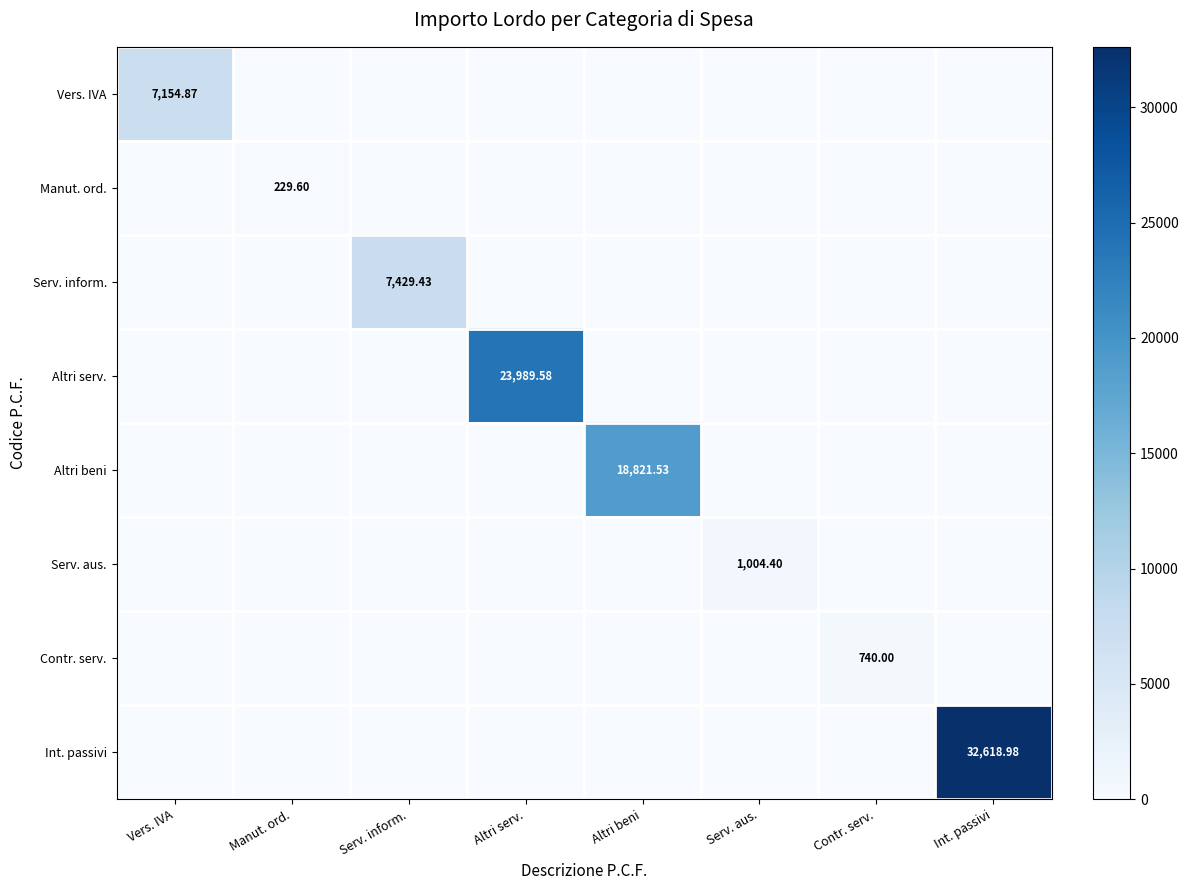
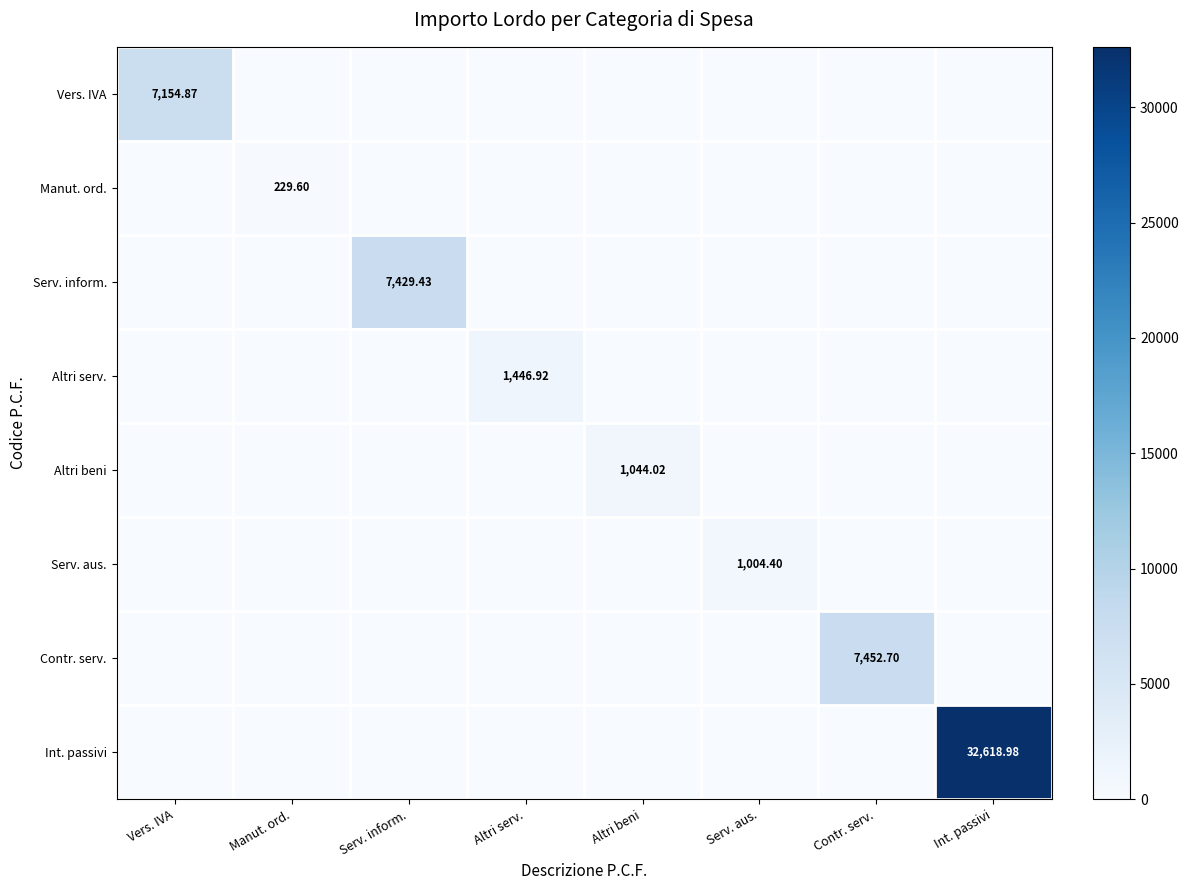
  {
    "Vers. IVA": {
      "Vers. IVA": "7,154.87"
    },
    "Manut. ord.": {
      "Manut. ord.": "229.60"
    },
    "Serv. inform.": {
      "Serv. inform.": "7,429.43"
    },
    "Altri serv.": {
-     "Altri serv.": "23,989.58"
+     "Altri serv.": "1,446.92"
    },
    "Altri beni": {
-     "Altri beni": "18,821.53"
+     "Altri beni": "1,044.02"
    },
    "Serv. aus.": {
      "Serv. aus.": "1,004.40"
    },
    "Contr. serv.": {
-     "Contr. serv.": "740.00"
+     "Contr. serv.": "7,452.70"
    },
    "Int. passivi": {
      "Int. passivi": "32,618.98"
    }
  }
